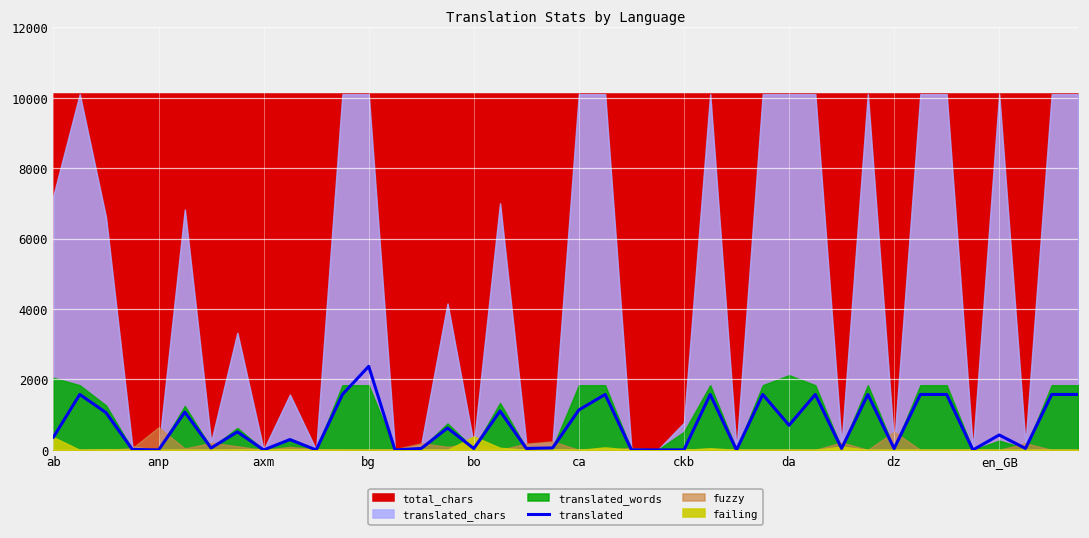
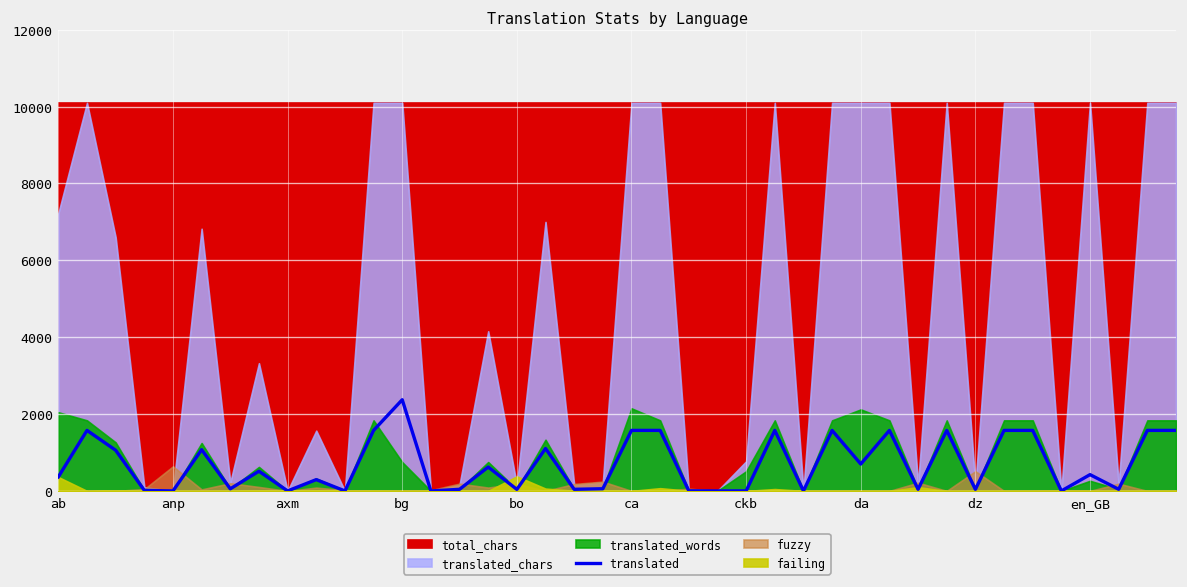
  {
    "total_chars": {
      "ab": 10100,
      "anp": 10100,
      "axm": 10100,
      "bo": 10100,
      "ckb": 10100,
      "dz": 10100
    },
    "translated": {
      "bg": 2400,
-     "ca": 1100,
+     "ca": 1600,
      "da": 700,
      "en_GB": 400
    },
    "translated_chars": {
      "ab": 7200,
      "ckb": 800,
      "dz": 200
    },
    "translated_words": {
      "ab": 2000,
-     "bg": 1800,
-     "ca": 1800,
+     "bg": 700,
+     "ca": 2100,
      "ckb": 500,
      "da": 2100,
      "en_GB": 300
    },
    "fuzzy": {
      "anp": 600,
      "dz": 500
    },
    "failing": {
      "bo": 400
    }
  }
